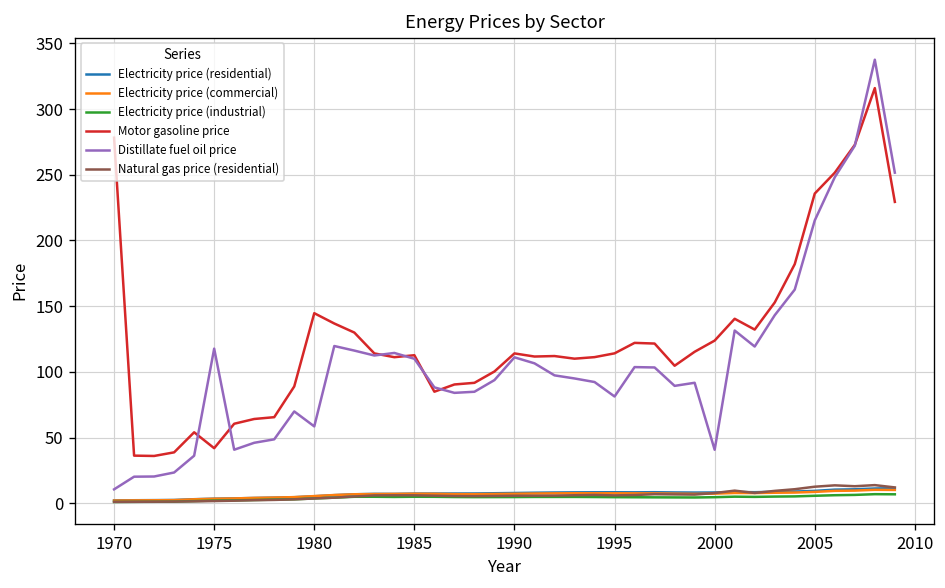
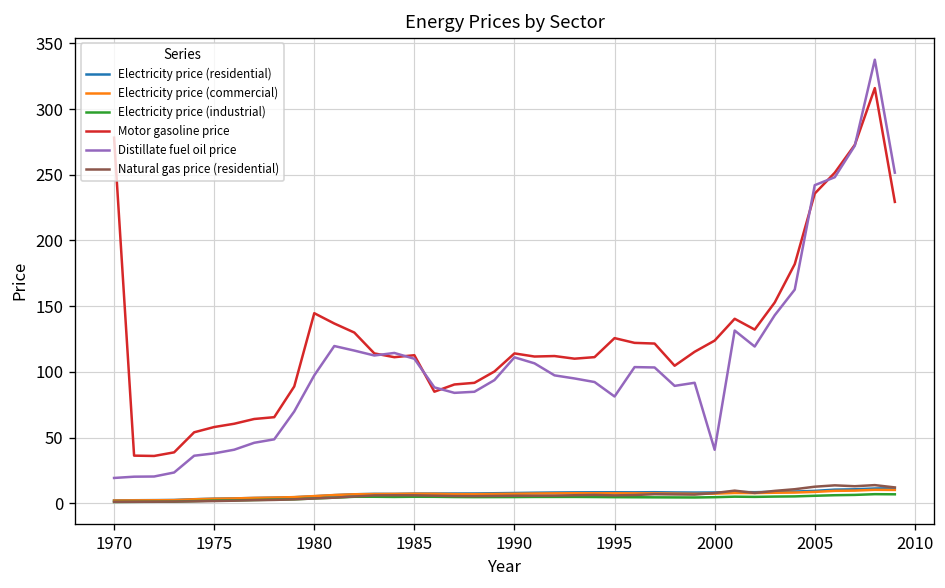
  {
    "Electricity price (industrial)": {
      "2000": 5,
      "2005": 6
    },
    "Motor gasoline price": {
-     "1975": 42,
+     "1975": 58,
      "1980": 145,
      "1985": 113,
      "1990": 114,
-     "1995": 114,
+     "1995": 126,
      "2000": 124,
      "2005": 236
    },
    "Distillate fuel oil price": {
-     "1970": 11,
-     "1975": 118,
-     "1980": 59,
+     "1970": 19,
+     "1975": 38,
+     "1980": 97,
      "1985": 110,
      "1990": 111,
      "1995": 81,
      "2000": 41,
-     "2005": 215
+     "2005": 242
    },
    "Natural gas price (residential)": {
      "2005": 13
    }
  }
